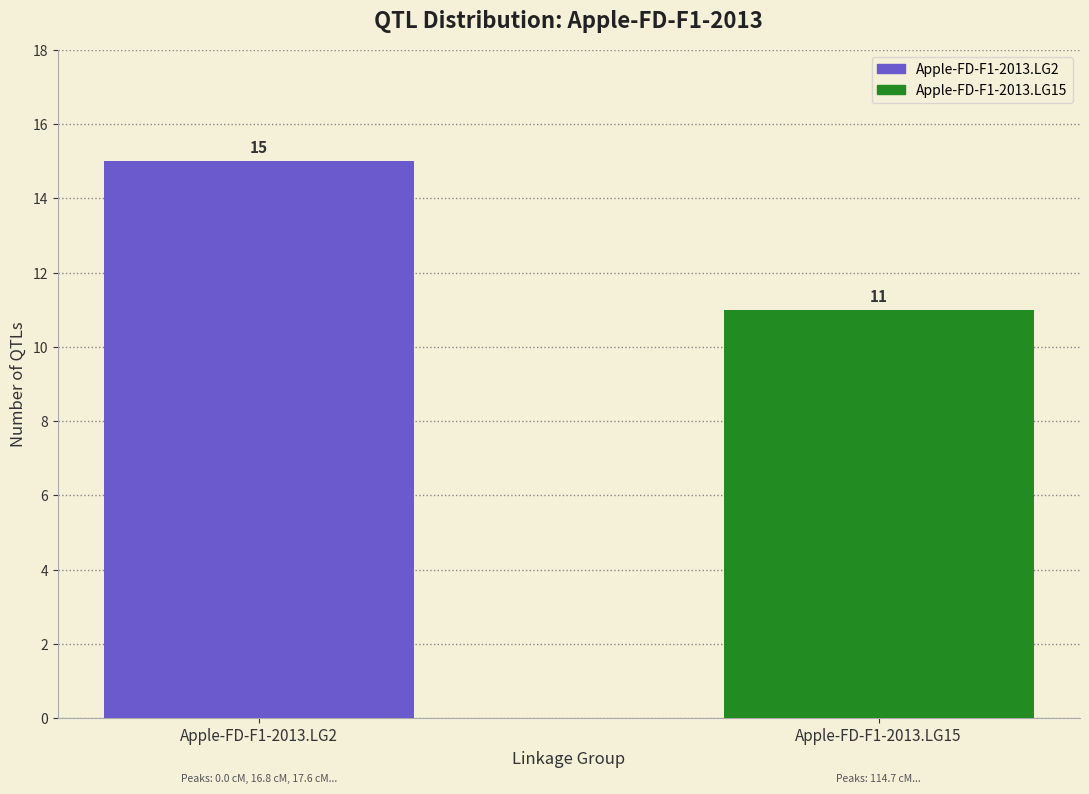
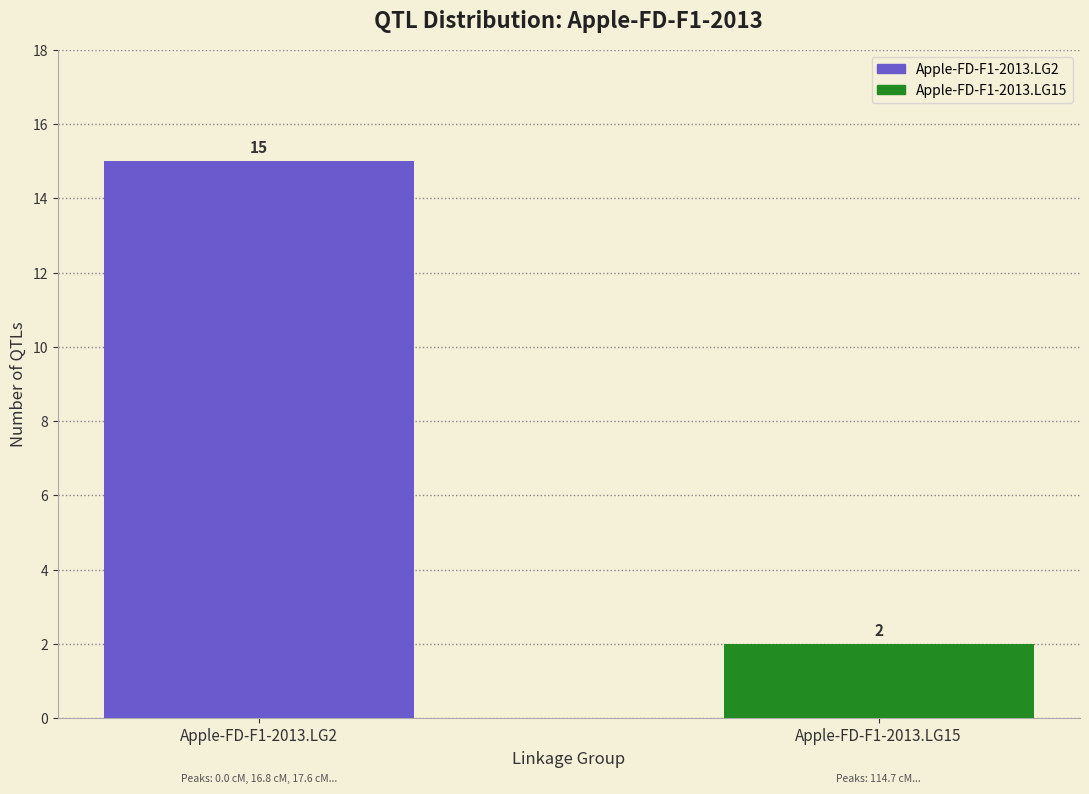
  {
    "Apple-FD-F1-2013.LG2": 15,
-   "Apple-FD-F1-2013.LG15": 11
+   "Apple-FD-F1-2013.LG15": 2
  }
